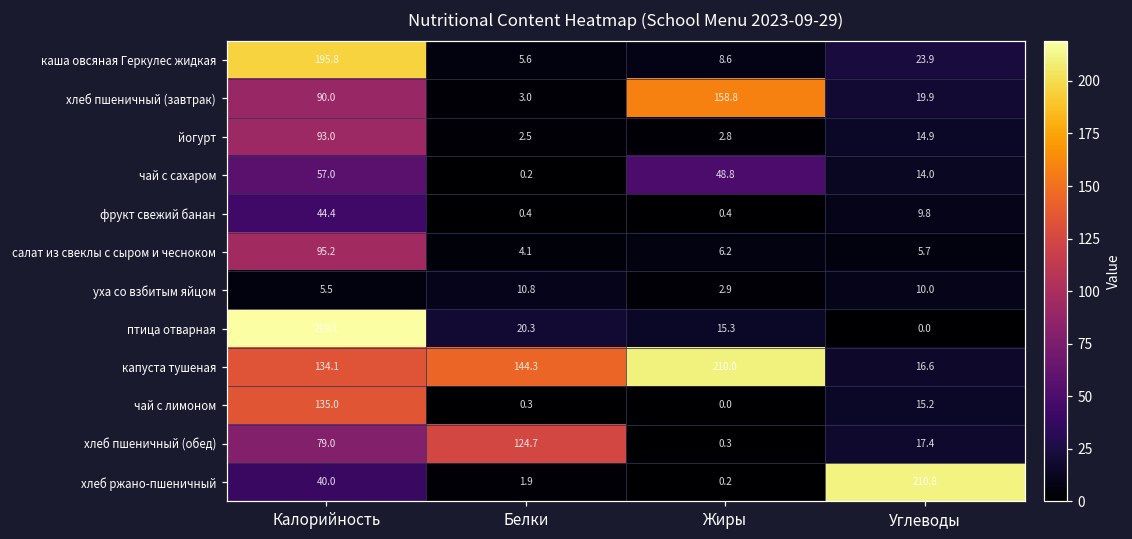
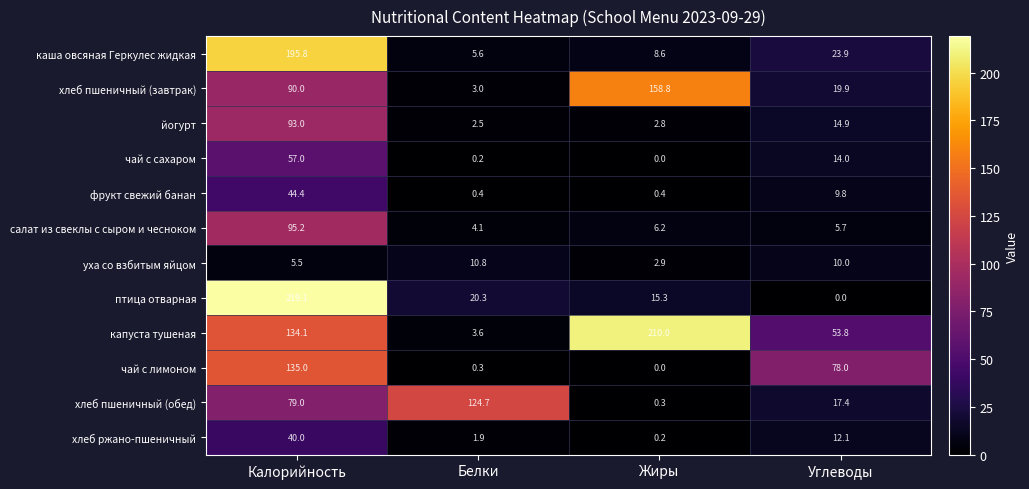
  {
    "каша овсяная Геркулес жидкая": {
      "Калорийность": 195.8,
      "Белки": 5.6,
      "Жиры": 8.6,
      "Углеводы": 23.9
    },
    "хлеб пшеничный (завтрак)": {
      "Калорийность": 90.0,
      "Белки": 3.0,
      "Жиры": 158.8,
      "Углеводы": 19.9
    },
    "йогурт": {
      "Калорийность": 93.0,
      "Белки": 2.5,
      "Жиры": 2.8,
      "Углеводы": 14.9
    },
    "чай с сахаром": {
      "Калорийность": 57.0,
      "Белки": 0.2,
-     "Жиры": 48.8,
+     "Жиры": 0.0,
      "Углеводы": 14.0
    },
    "фрукт свежий банан": {
      "Калорийность": 44.4,
      "Белки": 0.4,
      "Жиры": 0.4,
      "Углеводы": 9.8
    },
    "салат из свеклы с сыром и чесноком": {
      "Калорийность": 95.2,
      "Белки": 4.1,
      "Жиры": 6.2,
      "Углеводы": 5.7
    },
    "уха со взбитым яйцом": {
      "Калорийность": 5.5,
      "Белки": 10.8,
      "Жиры": 2.9,
      "Углеводы": 10.0
    },
    "птица отварная": {
      "Калорийность": 219.1,
      "Белки": 20.3,
      "Жиры": 15.3,
      "Углеводы": 0.0
    },
    "капуста тушеная": {
      "Калорийность": 134.1,
-     "Белки": 144.3,
+     "Белки": 3.6,
      "Жиры": 210.0,
-     "Углеводы": 16.6
+     "Углеводы": 53.8
    },
    "чай с лимоном": {
      "Калорийность": 135.0,
      "Белки": 0.3,
      "Жиры": 0.0,
-     "Углеводы": 15.2
+     "Углеводы": 78.0
    },
    "хлеб пшеничный (обед)": {
      "Калорийность": 79.0,
      "Белки": 124.7,
      "Жиры": 0.3,
      "Углеводы": 17.4
    },
    "хлеб ржано-пшеничный": {
      "Калорийность": 40.0,
      "Белки": 1.9,
      "Жиры": 0.2,
-     "Углеводы": 210.8
+     "Углеводы": 12.1
    }
  }
